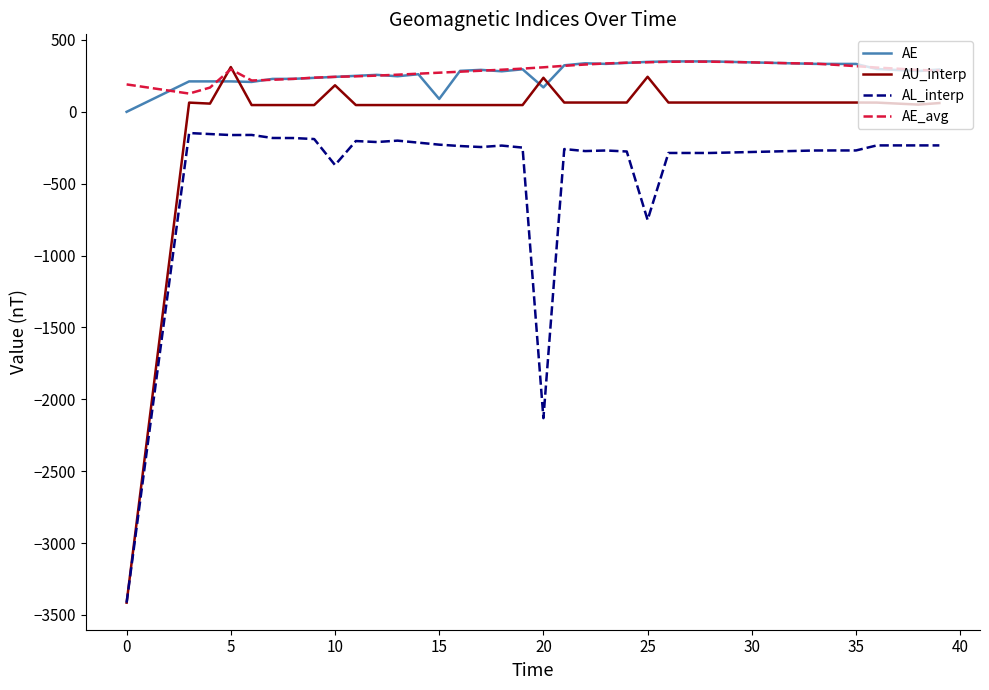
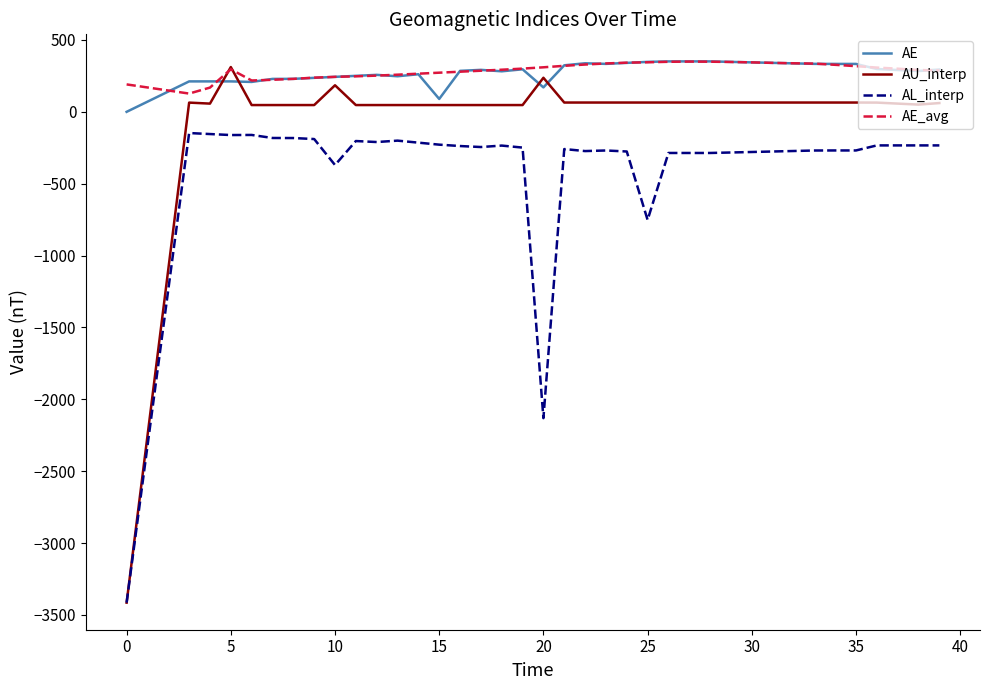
  {
    "AE": {
      "0": 0,
      "5": 210,
      "15": 90,
      "20": 170
    },
    "AU_interp": {
      "10": 180,
      "15": 50,
      "20": 240,
-     "25": 240,
+     "25": 60,
      "30": 60,
      "35": 60
    },
    "AL_interp": {
      "5": -160,
      "10": -370,
      "15": -230,
      "20": -2130,
      "25": -750,
      "30": -280,
      "35": -270
    },
    "AE_avg": {
      "0": 190,
      "15": 270,
      "20": 310
    }
  }
